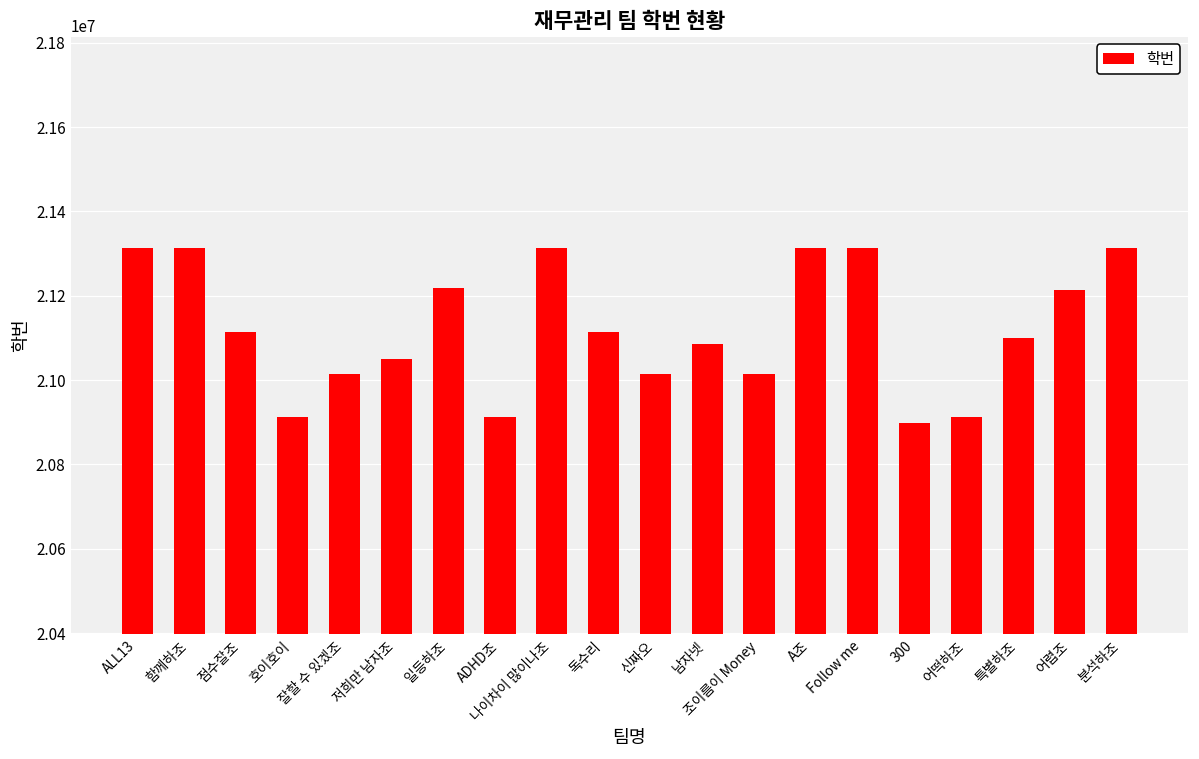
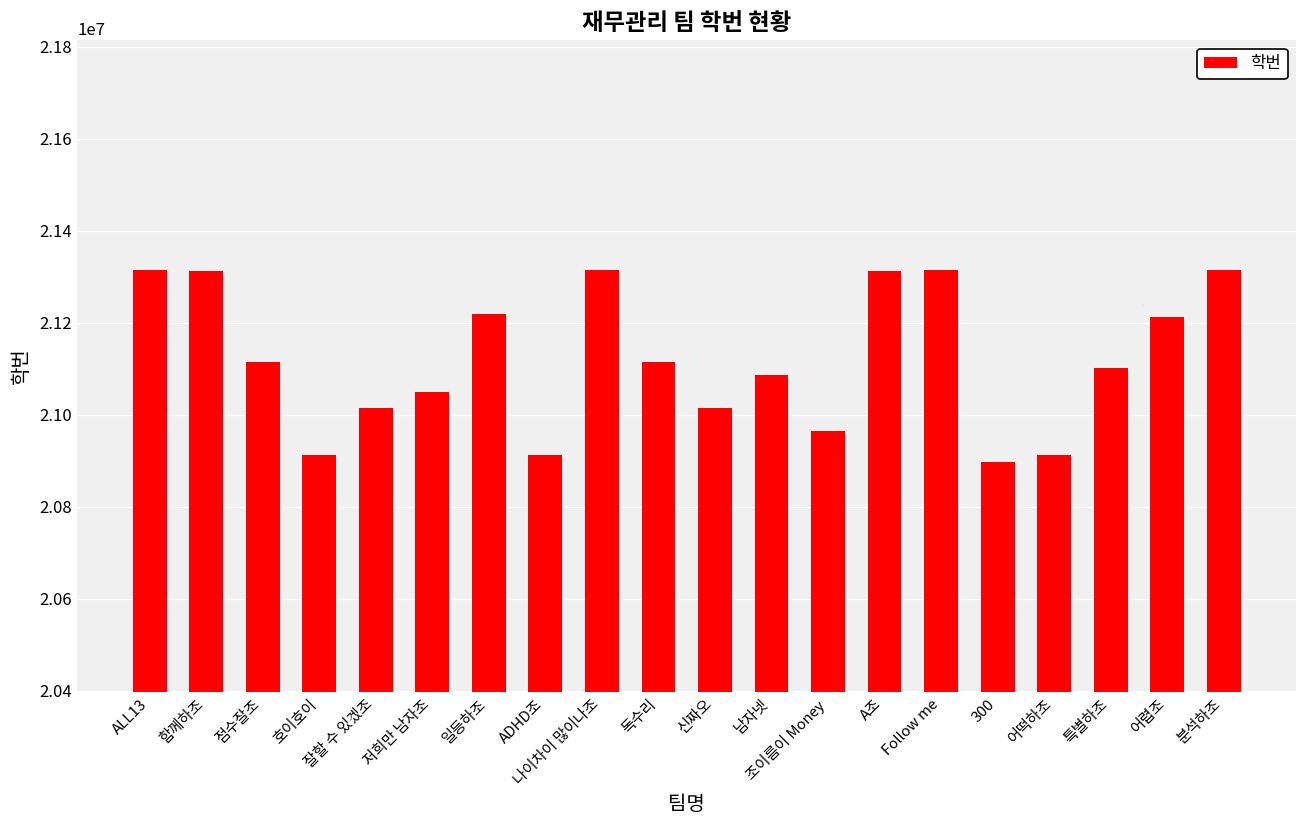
  {
    "ALL13": 21310000,
    "함께하조": 21310000,
    "점수잘조": 21110000,
    "호이호이": 20910000,
    "잘할 수 있겠조": 21010000,
    "저희만 남자조": 21050000,
    "일등하조": 21220000,
    "ADHD조": 20910000,
    "나이차이 많이나조": 21310000,
    "독수리": 21110000,
    "신짜오": 21010000,
    "남자넷": 21090000,
-   "조이름이 Money": 21010000,
+   "조이름이 Money": 20970000,
    "A조": 21310000,
    "Follow me": 21310000,
    "300": 20900000,
    "어떡하조": 20910000,
    "특별하조": 21100000,
    "어렵조": 21210000,
    "분석하조": 21310000
  }
